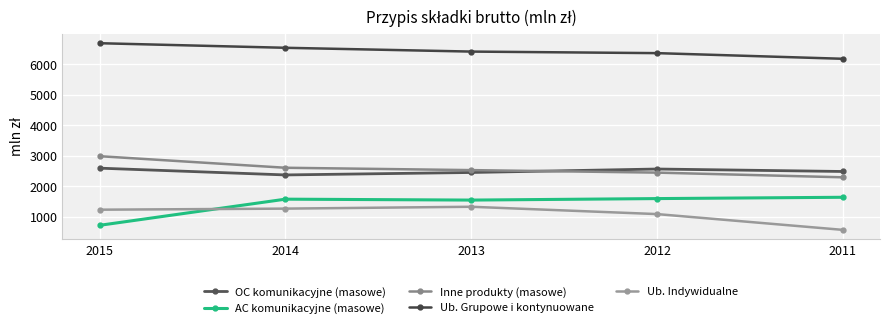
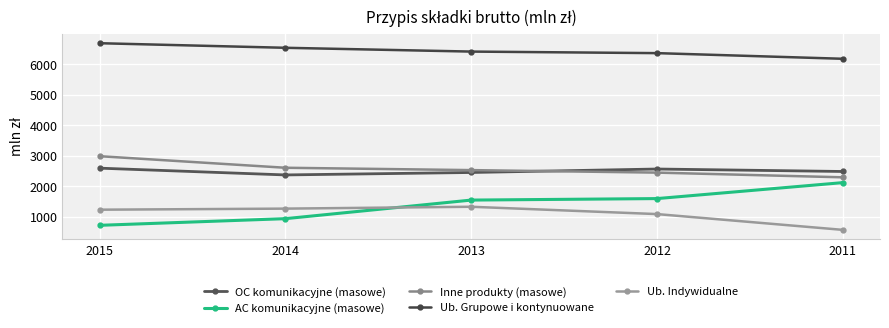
  {
    "AC komunikacyjne (masowe)": {
      "2015": 700,
-     "2014": 1600,
+     "2014": 900,
      "2013": 1500,
      "2012": 1600,
-     "2011": 1600
+     "2011": 2100
    }
  }
